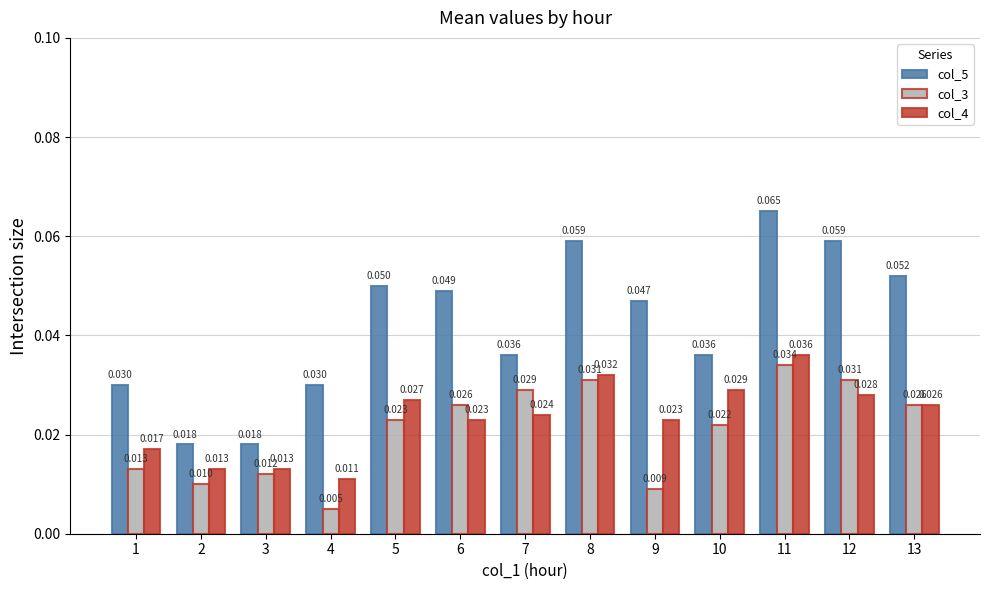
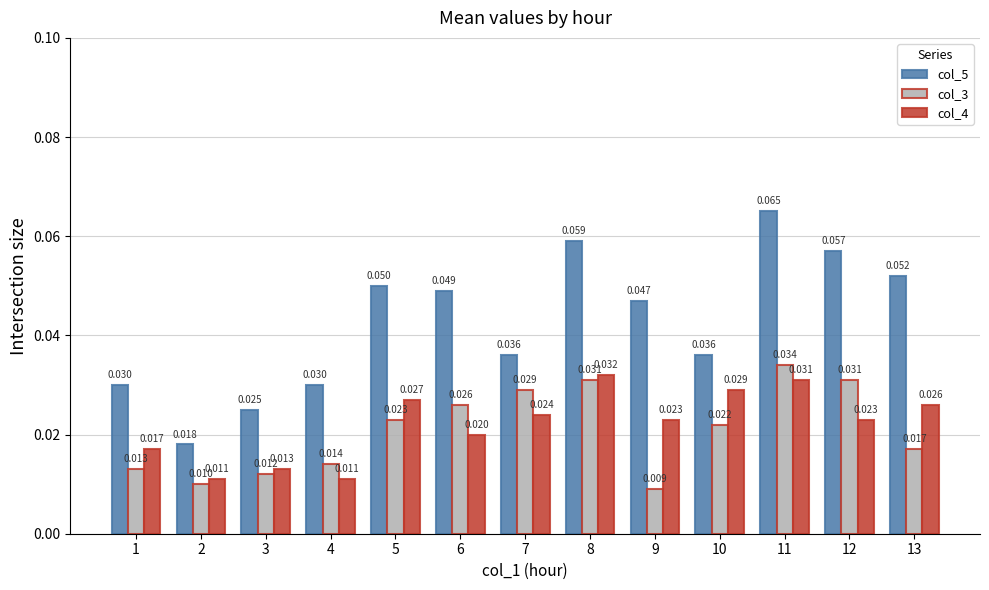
  {
    "col_5": {
      "1": 0.030,
      "2": 0.018,
-     "3": 0.018,
+     "3": 0.025,
      "4": 0.030,
      "5": 0.050,
      "6": 0.049,
      "7": 0.036,
      "8": 0.059,
      "9": 0.047,
      "10": 0.036,
      "11": 0.065,
-     "12": 0.059,
+     "12": 0.057,
      "13": 0.052
    },
    "col_3": {
      "1": 0.013,
-     "4": 0.005,
+     "4": 0.014,
      "5": 0.023,
      "6": 0.026,
      "7": 0.029,
      "9": 0.009,
      "10": 0.022,
      "11": 0.034,
      "12": 0.031,
-     "13": 0.026
+     "13": 0.017
    },
    "col_4": {
      "1": 0.017,
-     "2": 0.013,
+     "2": 0.011,
      "4": 0.011,
      "5": 0.027,
-     "6": 0.023,
+     "6": 0.020,
      "7": 0.024,
      "9": 0.023,
      "10": 0.029,
-     "11": 0.036,
-     "12": 0.028,
+     "11": 0.031,
+     "12": 0.023,
      "13": 0.026
    }
  }
